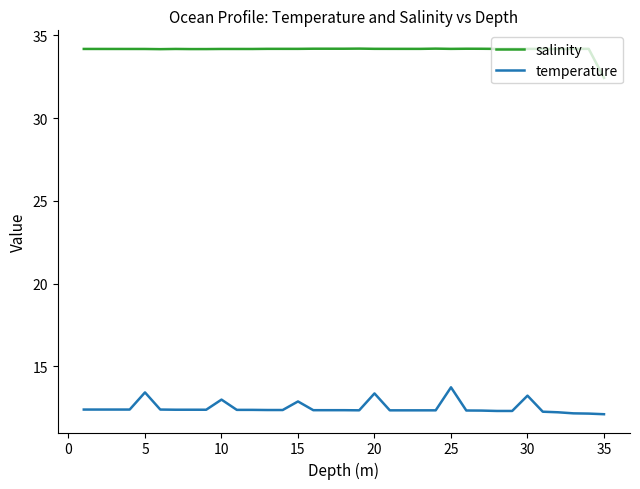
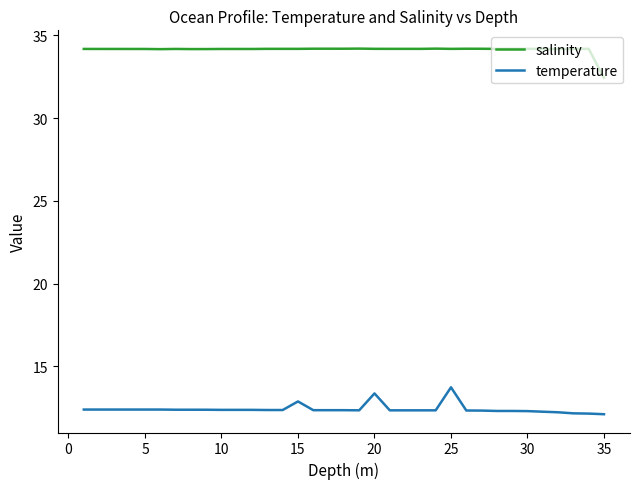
  {
    "salinity": {
      "5": 34.2,
      "10": 34.2,
      "15": 34.2,
      "20": 34.2,
      "25": 34.2
    },
    "temperature": {
-     "5": 13.4,
-     "10": 13.0,
+     "5": 12.4,
+     "10": 12.4,
      "15": 12.9,
      "20": 13.4,
      "25": 13.7,
-     "30": 13.2,
+     "30": 12.3,
      "35": 12.1
    }
  }
